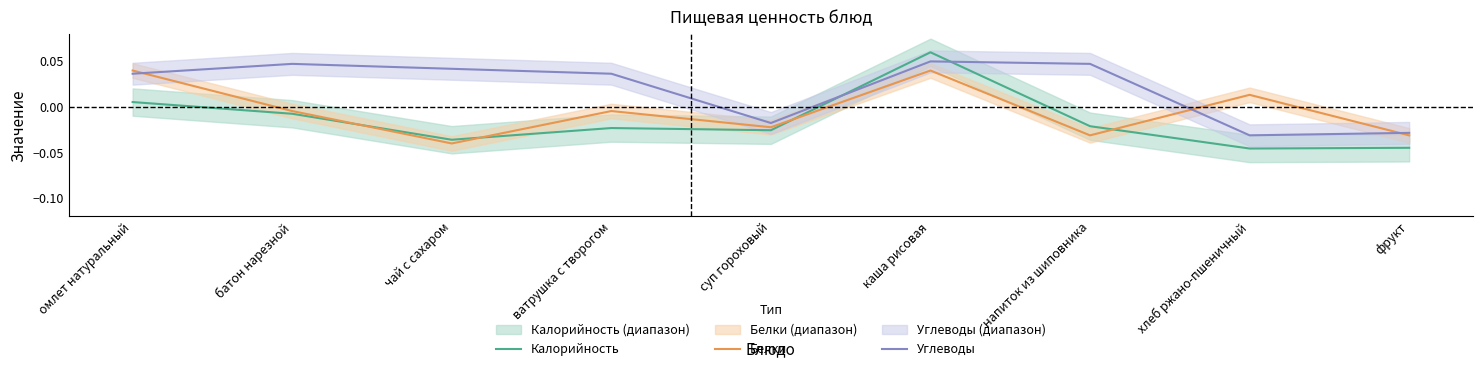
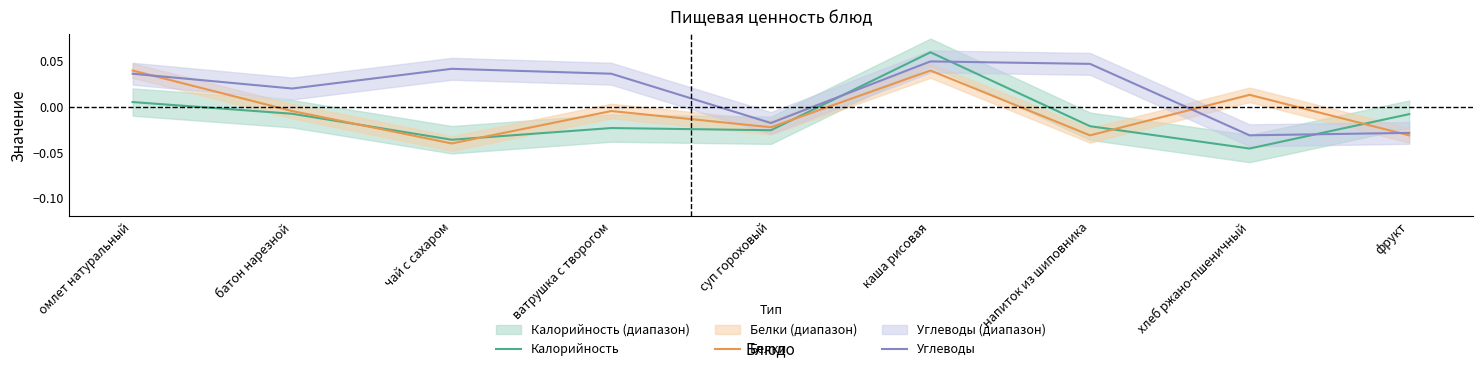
  {
    "Калорийность": {
      "омлет натуральный": 0.01,
      "батон нарезной": -0.01,
      "чай с сахаром": -0.04,
      "ватрушка с творогом": -0.02,
      "суп гороховый": -0.03,
      "хлеб ржано-пшеничный": -0.05,
-     "фрукт": -0.04
+     "фрукт": -0.01
    },
    "Белки": {
      "омлет натуральный": 0.04,
      "батон нарезной": 0.00,
      "чай с сахаром": -0.04,
      "ватрушка с творогом": 0.00,
      "суп гороховый": -0.02,
      "каша рисовая": 0.04,
      "напиток из шиповника": -0.03,
      "хлеб ржано-пшеничный": 0.01
    },
    "Углеводы": {
      "омлет натуральный": 0.04,
-     "батон нарезной": 0.05,
+     "батон нарезной": 0.02,
      "чай с сахаром": 0.04,
      "ватрушка с творогом": 0.04,
      "суп гороховый": -0.02,
      "напиток из шиповника": 0.05
    }
  }
